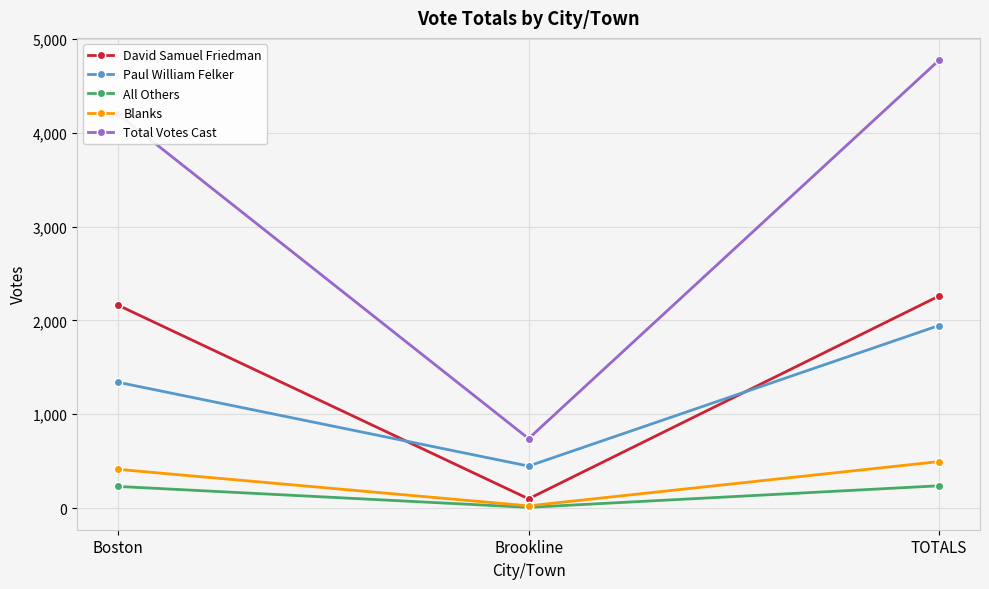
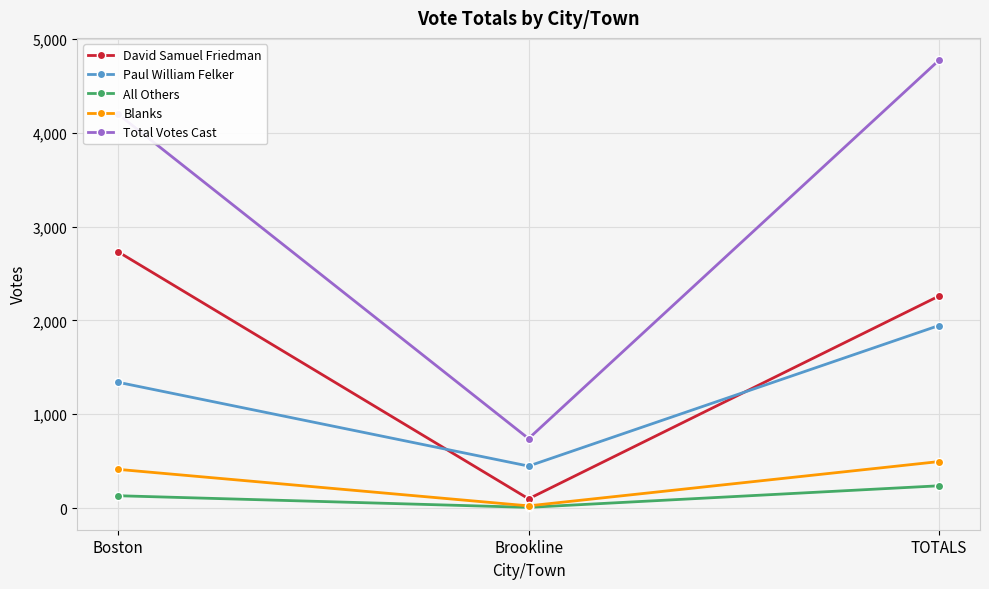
  {
    "David Samuel Friedman": {
-     "Boston": "2,200",
+     "Boston": "2,700",
      "Brookline": "100",
      "TOTALS": "2,300"
    },
    "Paul William Felker": {
      "Boston": "1,300",
      "Brookline": "400",
      "TOTALS": "1,900"
    },
    "All Others": {
-     "Boston": "200",
+     "Boston": "100",
      "TOTALS": "200"
    },
    "Blanks": {
      "Boston": "400",
      "TOTALS": "500"
    },
    "Total Votes Cast": {
      "Brookline": "700",
      "TOTALS": "4,800"
    }
  }
